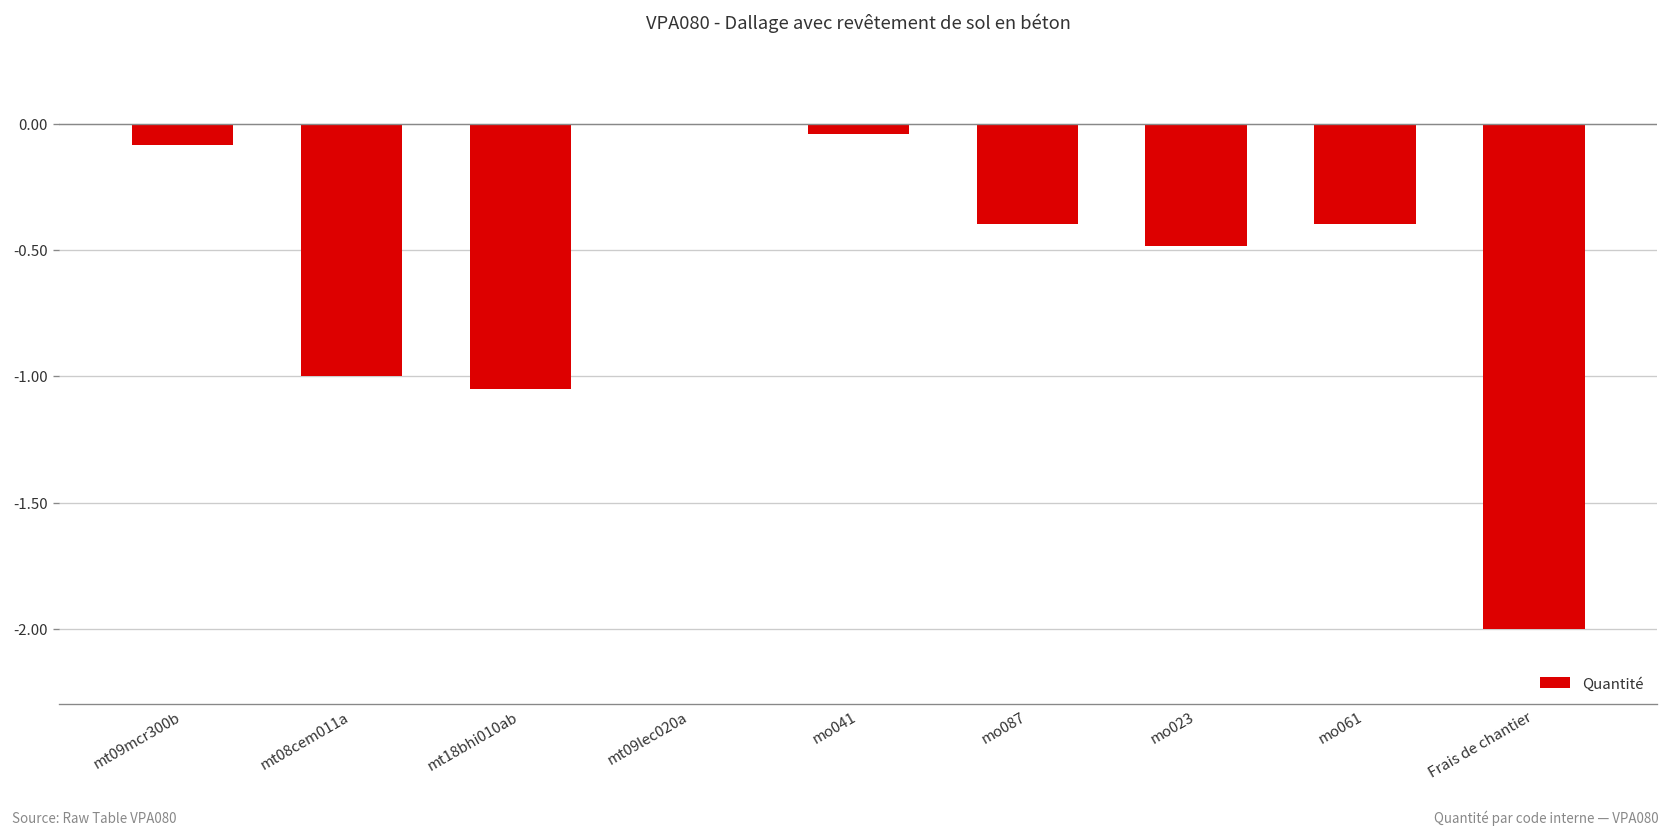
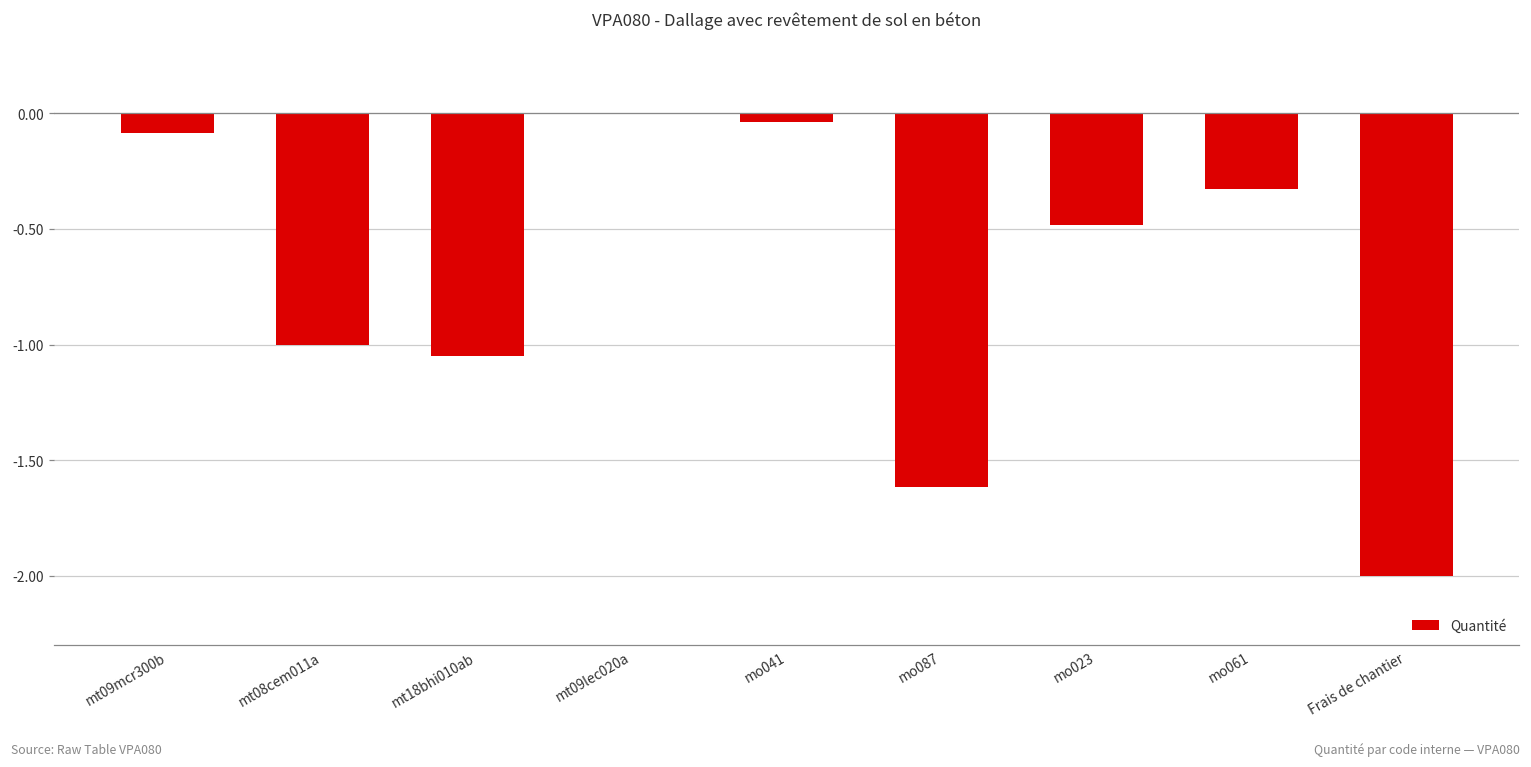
  {
    "mt09mcr300b": -0.08,
    "mt08cem011a": -1.00,
    "mt18bhi010ab": -1.05,
    "mo041": -0.04,
-   "mo087": -0.40,
+   "mo087": -1.62,
    "mo023": -0.48,
-   "mo061": -0.40,
+   "mo061": -0.33,
    "Frais de chantier": -2.00
  }
